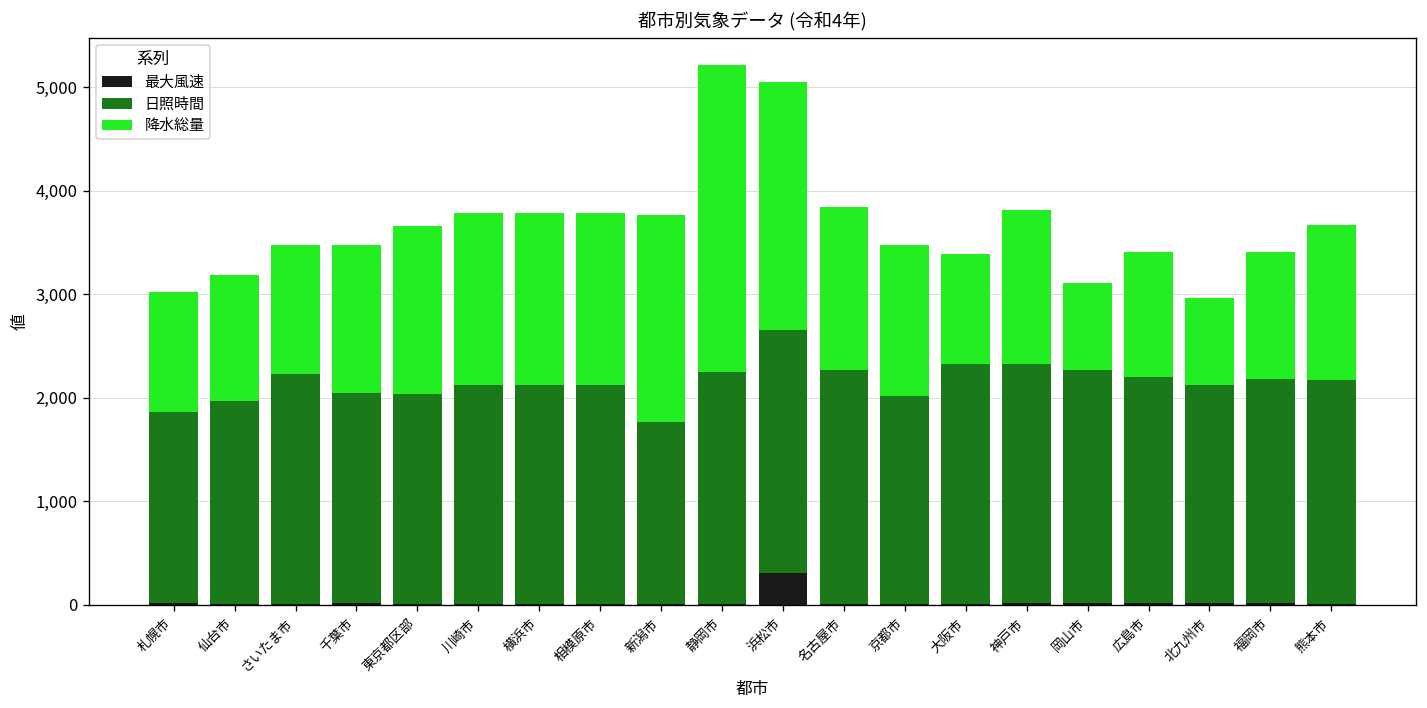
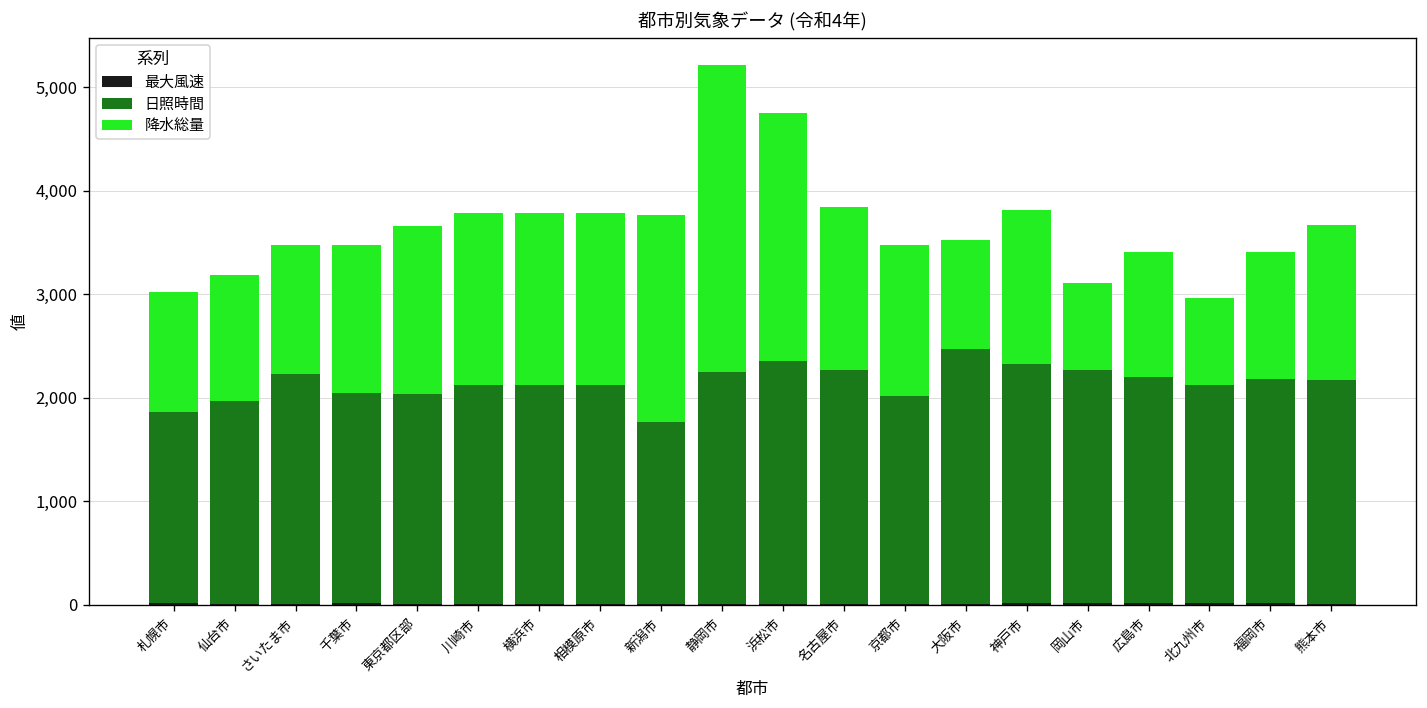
  {
    "最大風速": {
-     "浜松市": "300"
+     "浜松市": "0"
    },
    "日照時間": {
      "札幌市": "1,800",
      "仙台市": "2,000",
      "さいたま市": "2,200",
      "千葉市": "2,000",
      "東京都区部": "2,000",
      "川崎市": "2,100",
      "横浜市": "2,100",
      "相模原市": "2,100",
      "新潟市": "1,800",
      "静岡市": "2,200",
      "浜松市": "2,300",
      "名古屋市": "2,300",
      "京都市": "2,000",
-     "大阪市": "2,300",
+     "大阪市": "2,500",
      "神戸市": "2,300",
      "岡山市": "2,300",
      "広島市": "2,200",
      "北九州市": "2,100",
      "福岡市": "2,200",
      "熊本市": "2,200"
    },
    "降水総量": {
      "札幌市": "1,200",
      "仙台市": "1,200",
      "さいたま市": "1,300",
      "千葉市": "1,400",
      "東京都区部": "1,600",
      "川崎市": "1,700",
      "横浜市": "1,700",
      "相模原市": "1,700",
      "新潟市": "2,000",
      "静岡市": "3,000",
      "浜松市": "2,400",
      "名古屋市": "1,600",
      "京都市": "1,500",
      "大阪市": "1,100",
      "神戸市": "1,500",
      "岡山市": "800",
      "広島市": "1,200",
      "北九州市": "800",
      "福岡市": "1,200",
      "熊本市": "1,500"
    }
  }
